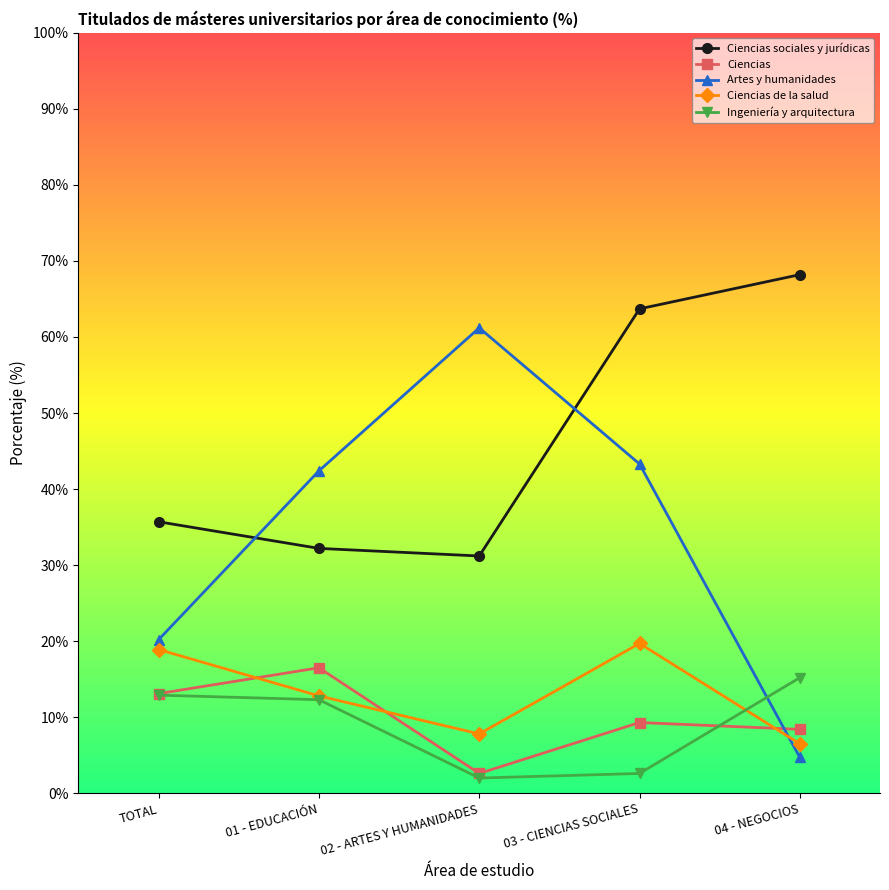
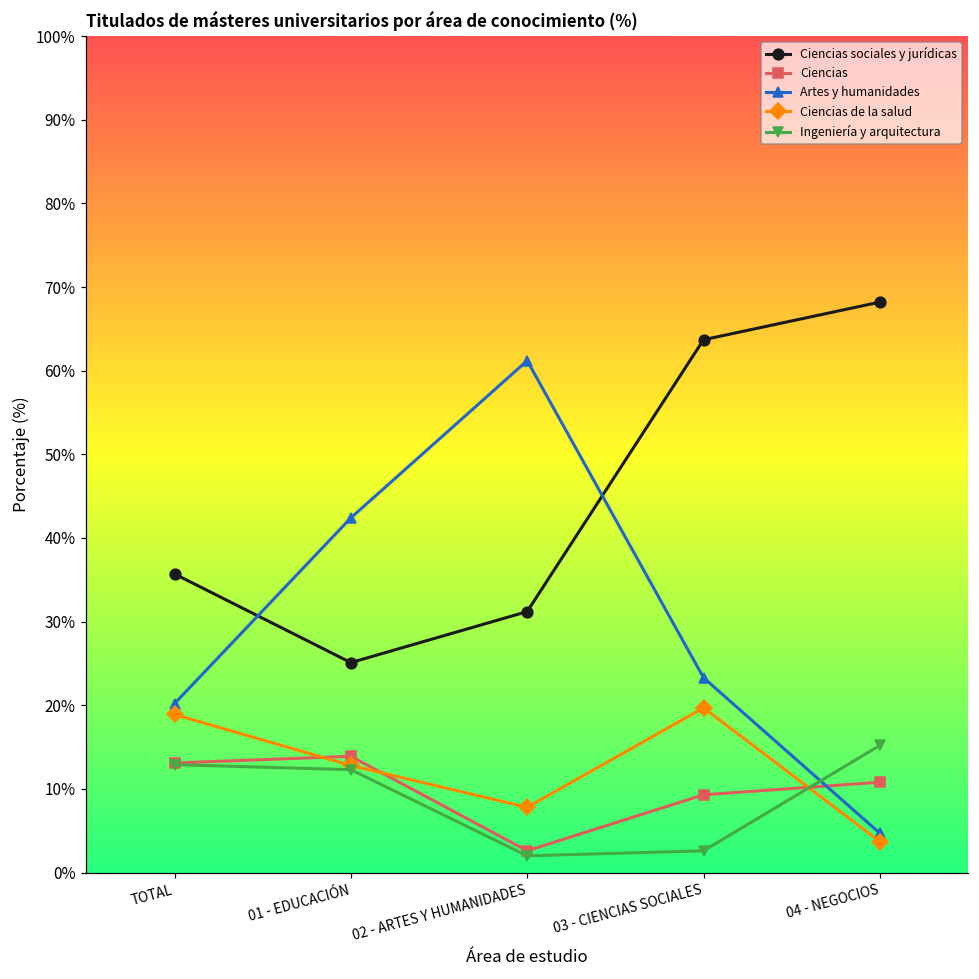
  {
    "Ciencias sociales y jurídicas": {
      "TOTAL": "36%",
-     "01 - EDUCACIÓN": "32%",
+     "01 - EDUCACIÓN": "25%",
      "02 - ARTES Y HUMANIDADES": "31%",
      "03 - CIENCIAS SOCIALES": "64%",
      "04 - NEGOCIOS": "68%"
    },
    "Ciencias": {
-     "01 - EDUCACIÓN": "17%",
+     "01 - EDUCACIÓN": "14%",
      "02 - ARTES Y HUMANIDADES": "3%",
      "03 - CIENCIAS SOCIALES": "9%",
-     "04 - NEGOCIOS": "8%"
+     "04 - NEGOCIOS": "11%"
    },
    "Artes y humanidades": {
      "TOTAL": "20%",
      "01 - EDUCACIÓN": "42%",
      "02 - ARTES Y HUMANIDADES": "61%",
-     "03 - CIENCIAS SOCIALES": "43%",
+     "03 - CIENCIAS SOCIALES": "23%",
      "04 - NEGOCIOS": "5%"
    },
    "Ciencias de la salud": {
      "TOTAL": "19%",
      "01 - EDUCACIÓN": "13%",
      "02 - ARTES Y HUMANIDADES": "8%",
      "03 - CIENCIAS SOCIALES": "20%",
-     "04 - NEGOCIOS": "7%"
+     "04 - NEGOCIOS": "4%"
    },
    "Ingeniería y arquitectura": {
      "01 - EDUCACIÓN": "12%",
      "02 - ARTES Y HUMANIDADES": "2%",
      "03 - CIENCIAS SOCIALES": "3%",
      "04 - NEGOCIOS": "15%"
    }
  }
